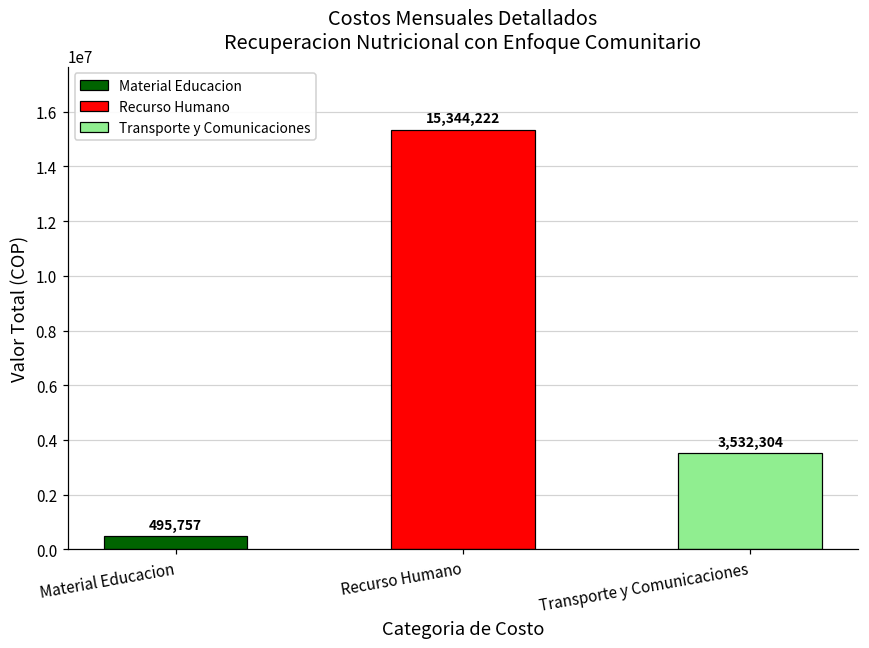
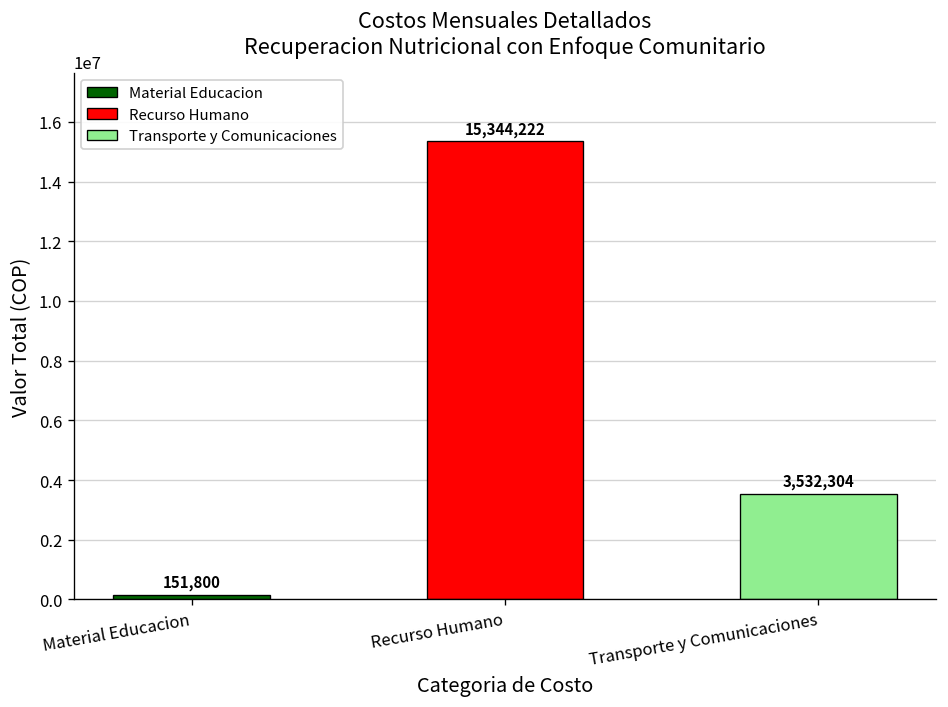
  {
-   "Material Educacion": "495,757",
+   "Material Educacion": "151,800",
    "Recurso Humano": "15,344,222",
    "Transporte y Comunicaciones": "3,532,304"
  }
